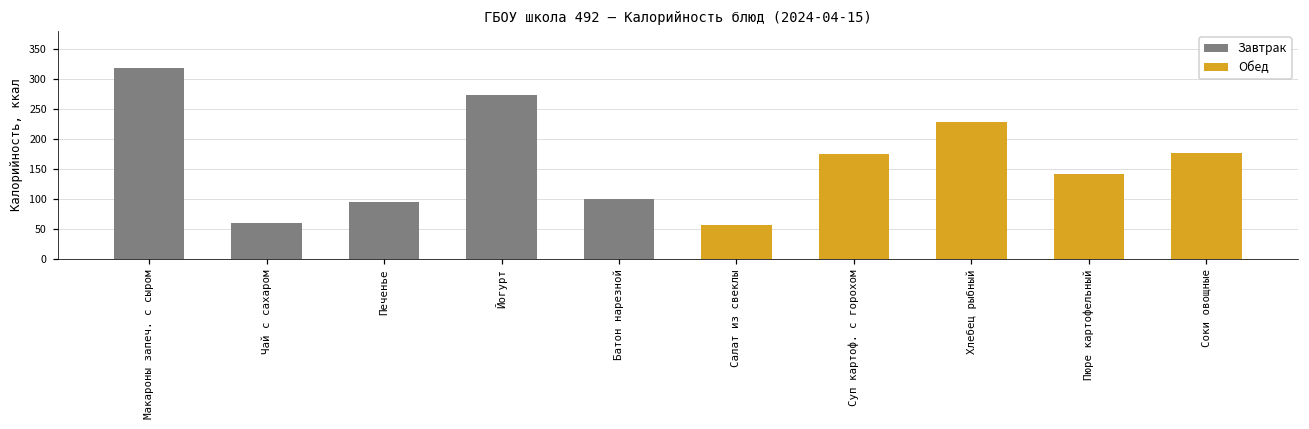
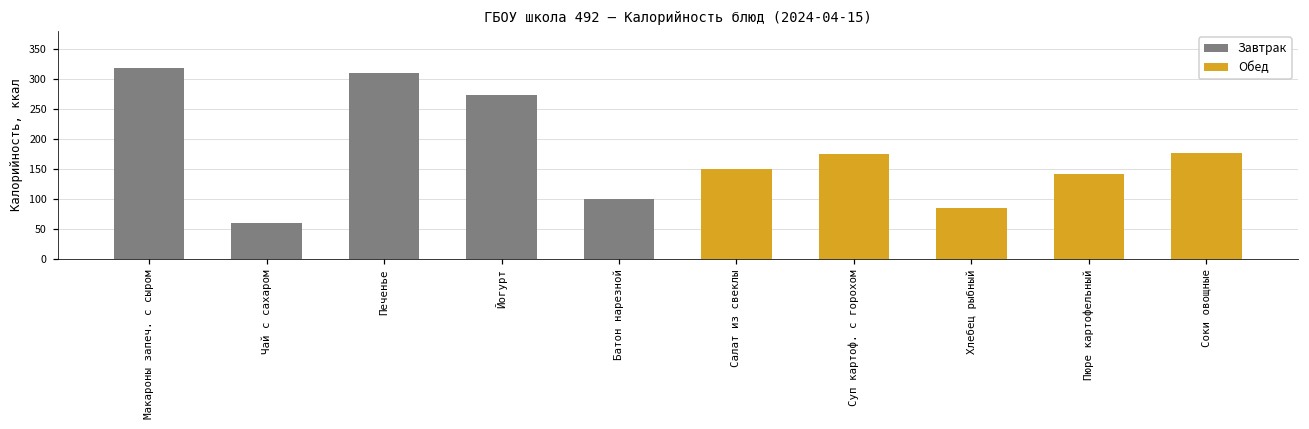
  {
    "Завтрак": {
      "Макароны запеч. с сыром": 320,
      "Чай с сахаром": 60,
-     "Печенье": 100,
+     "Печенье": 310,
      "Йогурт": 270,
      "Батон нарезной": 100
    },
    "Обед": {
-     "Салат из свеклы": 60,
+     "Салат из свеклы": 150,
      "Суп картоф. с горохом": 170,
-     "Хлебец рыбный": 230,
+     "Хлебец рыбный": 90,
      "Пюре картофельный": 140,
      "Соки овощные": 180
    }
  }
